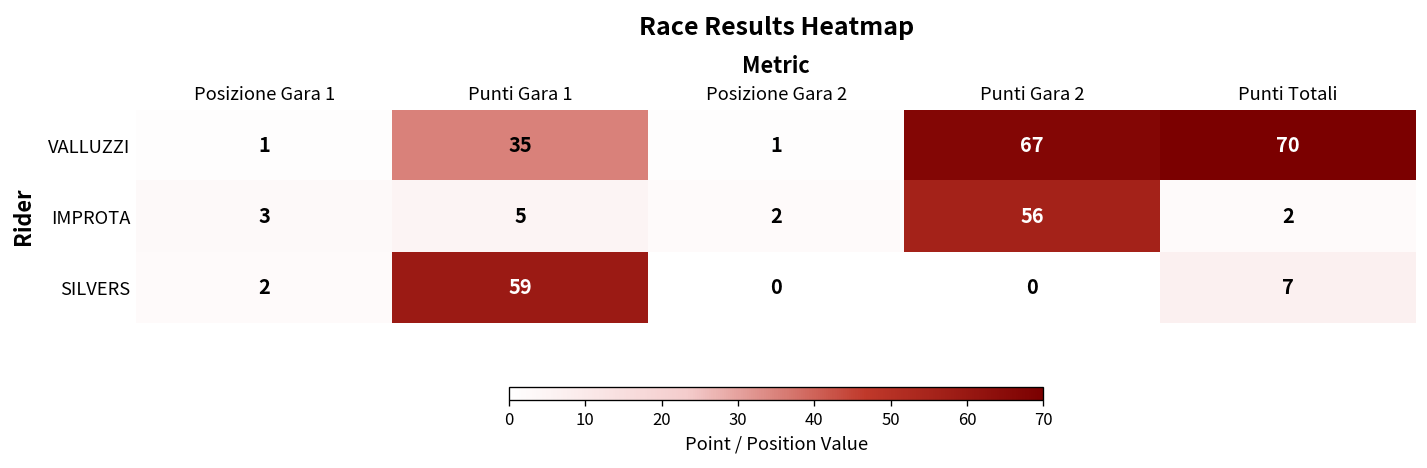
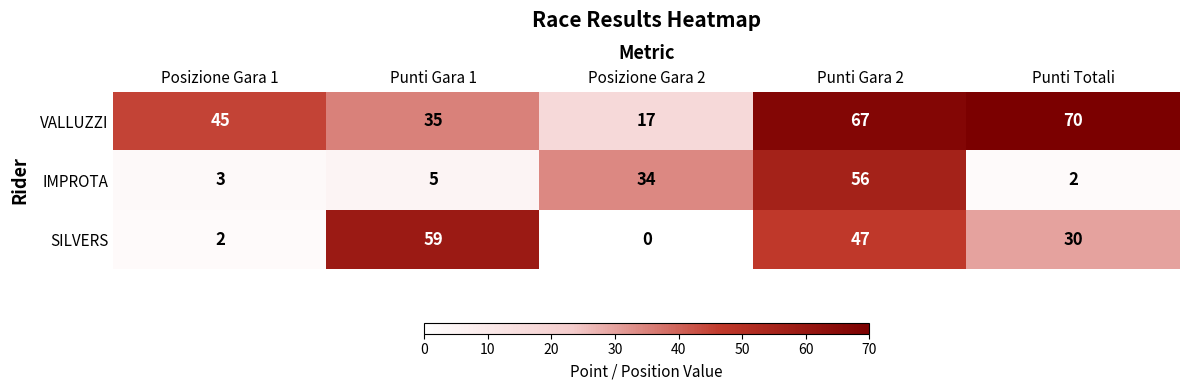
  {
    "VALLUZZI": {
-     "Posizione Gara 1": 1,
+     "Posizione Gara 1": 45,
      "Punti Gara 1": 35,
-     "Posizione Gara 2": 1,
+     "Posizione Gara 2": 17,
      "Punti Gara 2": 67,
      "Punti Totali": 70
    },
    "IMPROTA": {
      "Posizione Gara 1": 3,
      "Punti Gara 1": 5,
-     "Posizione Gara 2": 2,
+     "Posizione Gara 2": 34,
      "Punti Gara 2": 56,
      "Punti Totali": 2
    },
    "SILVERS": {
      "Posizione Gara 1": 2,
      "Punti Gara 1": 59,
      "Posizione Gara 2": 0,
-     "Punti Gara 2": 0,
-     "Punti Totali": 7
+     "Punti Gara 2": 47,
+     "Punti Totali": 30
    }
  }
